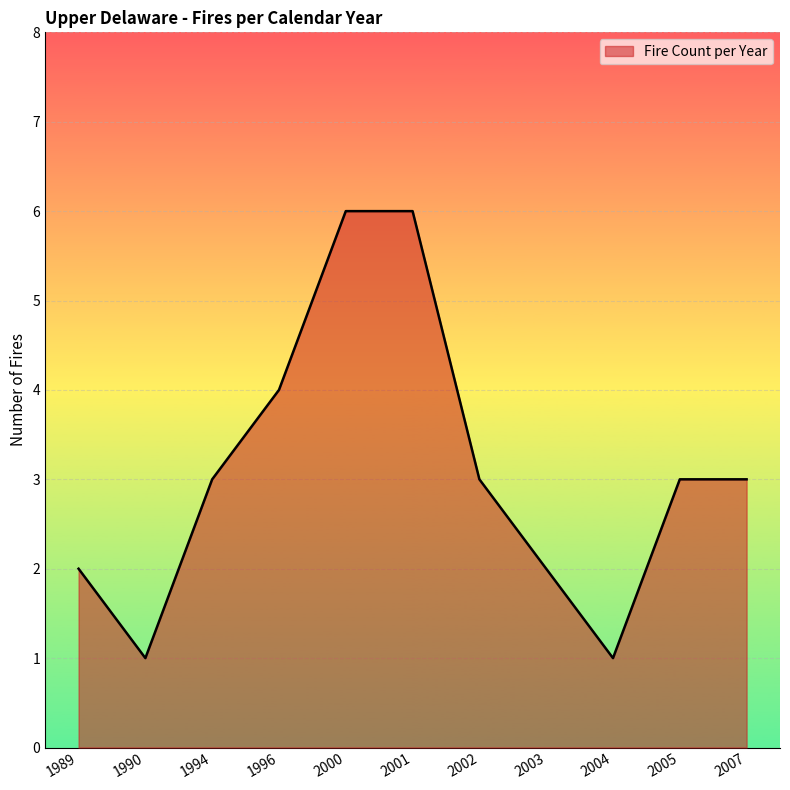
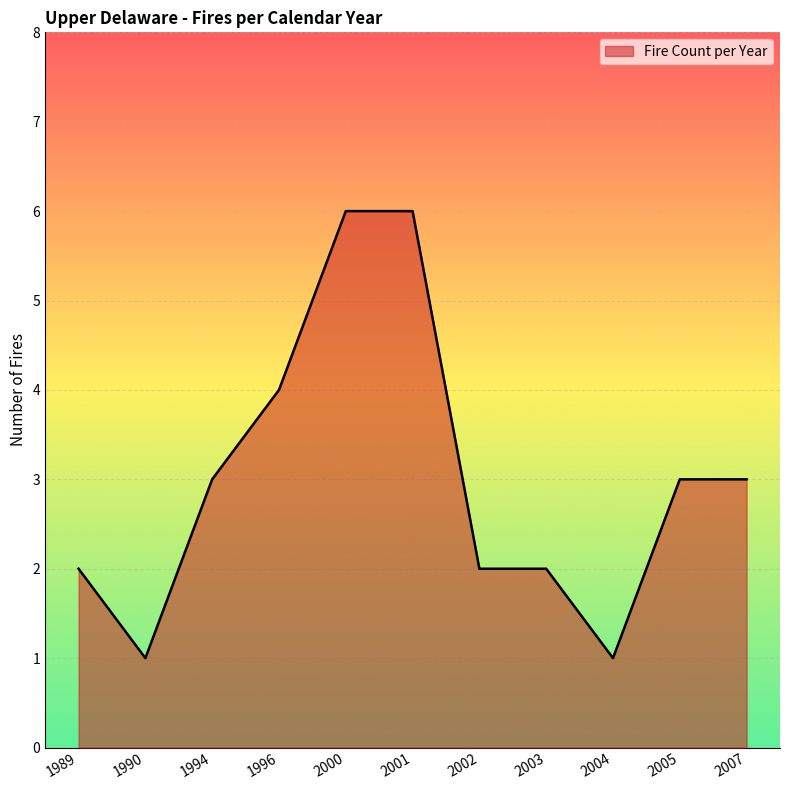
  {
    "1989": 2,
    "1990": 1,
    "1994": 3,
    "1996": 4,
    "2000": 6,
    "2001": 6,
-   "2002": 3,
+   "2002": 2,
    "2003": 2,
    "2004": 1,
    "2005": 3,
    "2007": 3
  }
